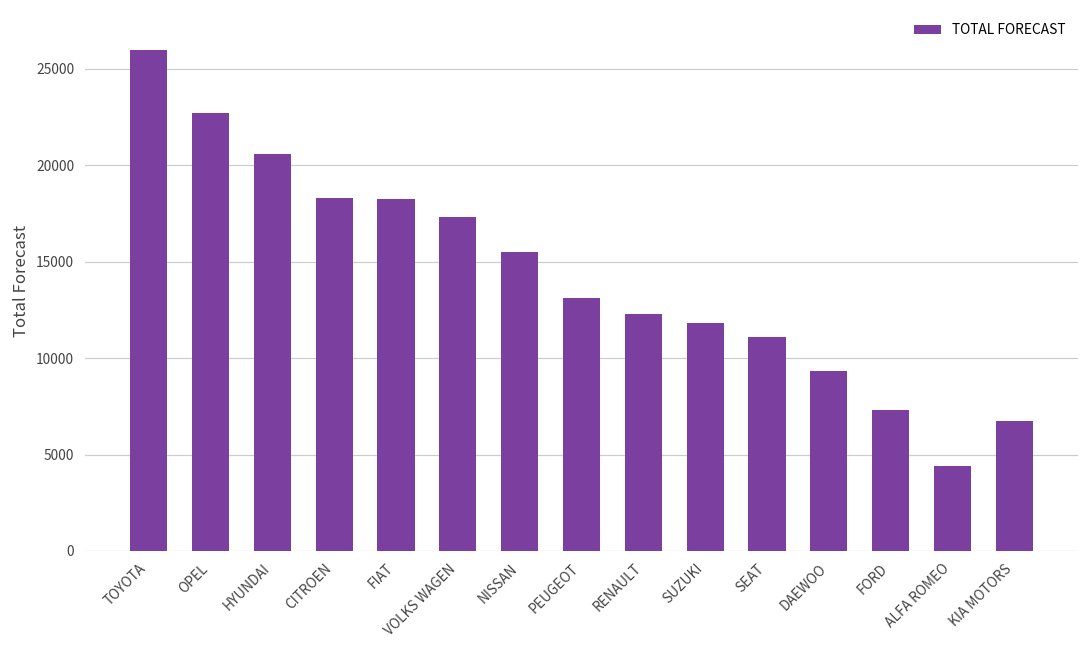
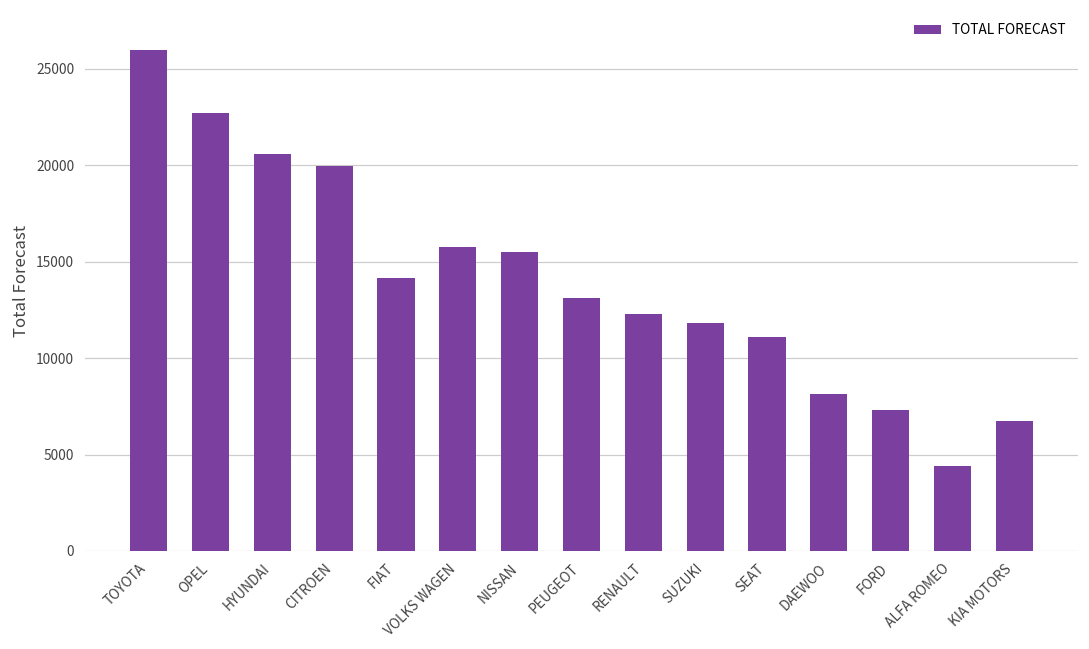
  {
    "TOYOTA": 26000,
    "OPEL": 22700,
    "HYUNDAI": 20600,
-   "CITROEN": 18300,
-   "FIAT": 18300,
-   "VOLKS WAGEN": 17300,
+   "CITROEN": 20000,
+   "FIAT": 14100,
+   "VOLKS WAGEN": 15800,
    "NISSAN": 15500,
    "PEUGEOT": 13100,
    "RENAULT": 12300,
    "SUZUKI": 11800,
    "SEAT": 11100,
-   "DAEWOO": 9300,
+   "DAEWOO": 8100,
    "FORD": 7300,
    "ALFA ROMEO": 4400,
    "KIA MOTORS": 6700
  }
